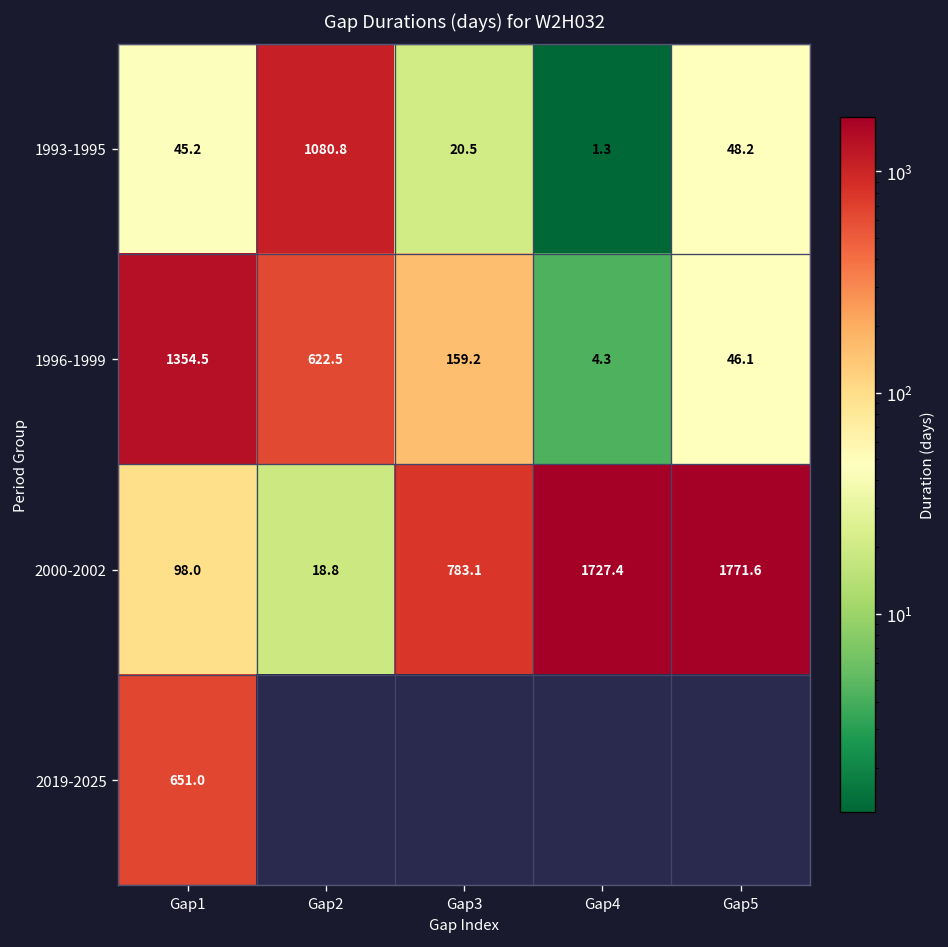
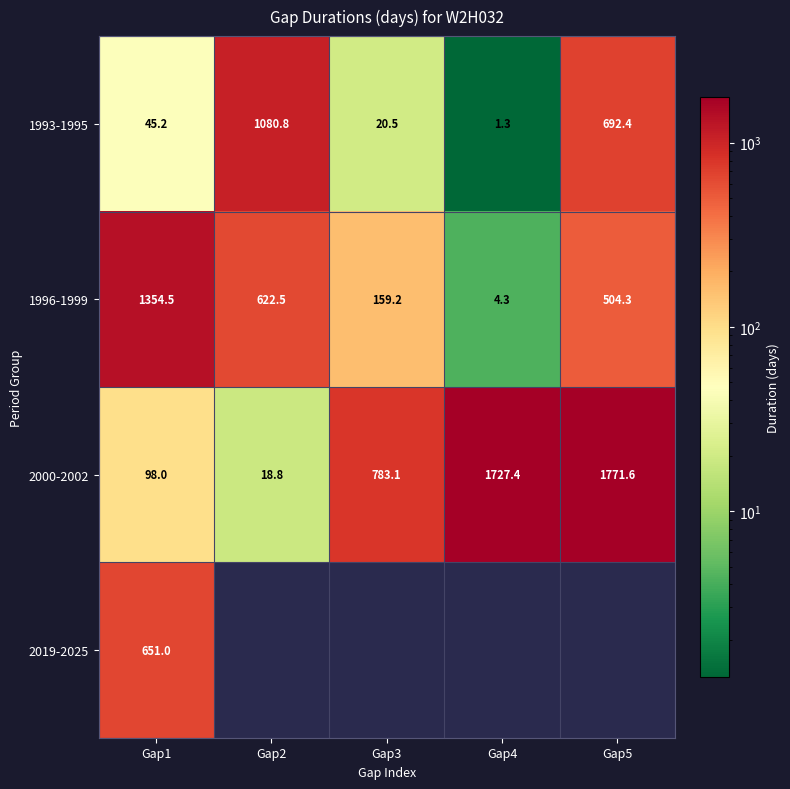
  {
    "1993-1995": {
      "Gap1": 45.2,
      "Gap2": 1080.8,
      "Gap3": 20.5,
      "Gap4": 1.3,
-     "Gap5": 48.2
+     "Gap5": 692.4
    },
    "1996-1999": {
      "Gap1": 1354.5,
      "Gap2": 622.5,
      "Gap3": 159.2,
      "Gap4": 4.3,
-     "Gap5": 46.1
+     "Gap5": 504.3
    },
    "2000-2002": {
      "Gap1": 98.0,
      "Gap2": 18.8,
      "Gap3": 783.1,
      "Gap4": 1727.4,
      "Gap5": 1771.6
    },
    "2019-2025": {
      "Gap1": 651.0
    }
  }
